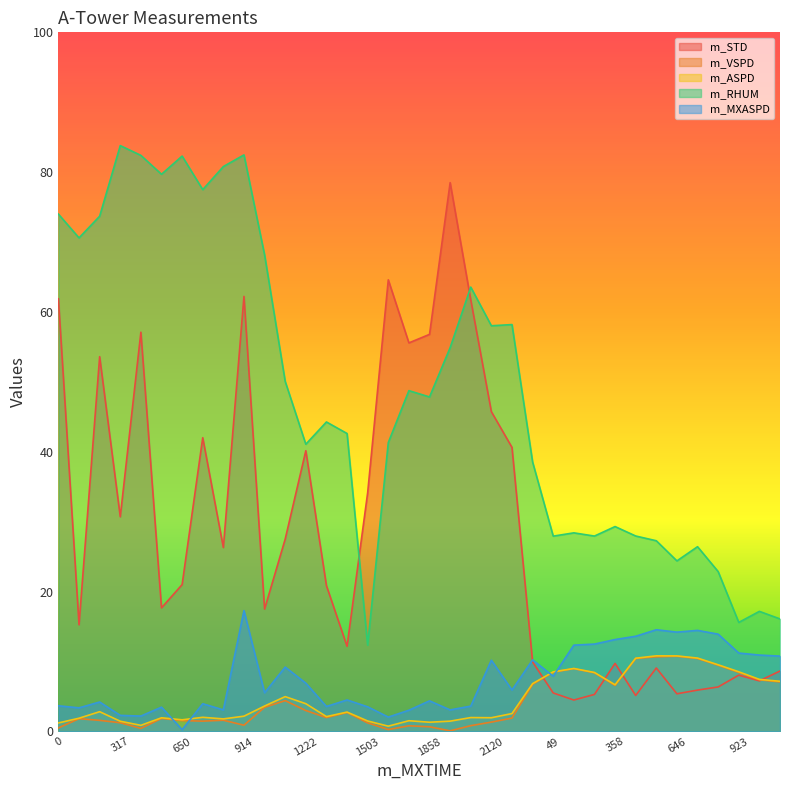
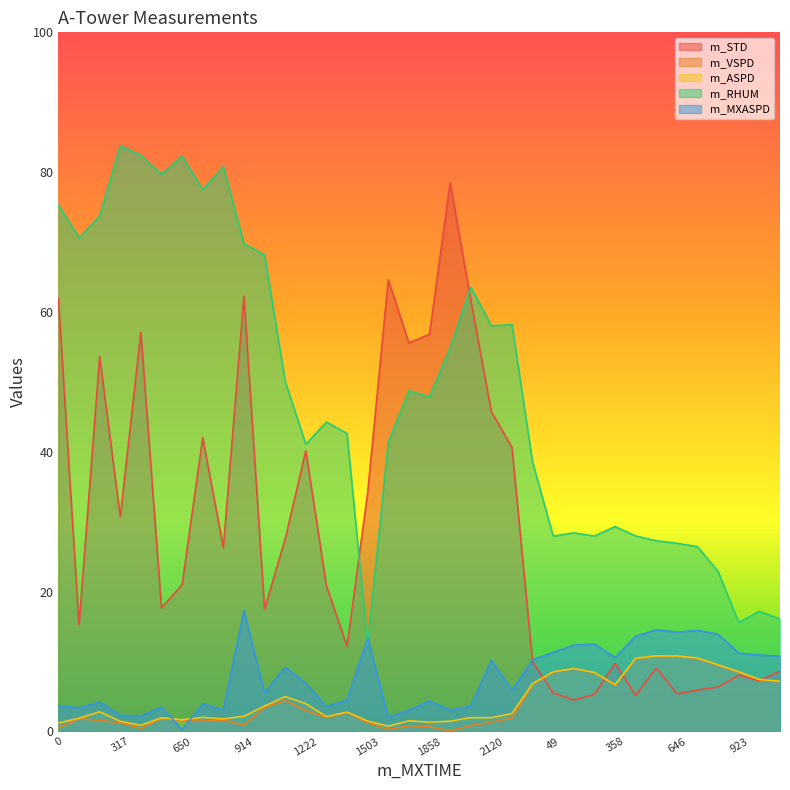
  {
    "m_RHUM": {
-     "0": 74,
+     "0": 75,
      "317": 84,
      "650": 82,
-     "914": 82,
+     "914": 70,
      "1222": 41,
      "1503": 12,
      "1858": 48,
      "2120": 58,
      "49": 28,
      "358": 29,
-     "646": 24,
+     "646": 27,
      "923": 16
    },
    "m_MXASPD": {
      "0": 4,
      "317": 2,
      "650": 0,
      "914": 17,
      "1222": 7,
-     "1503": 4,
+     "1503": 13,
      "1858": 4,
      "2120": 10,
-     "49": 8,
-     "358": 13,
+     "49": 11,
+     "358": 11,
      "646": 14,
      "923": 11
    }
  }
